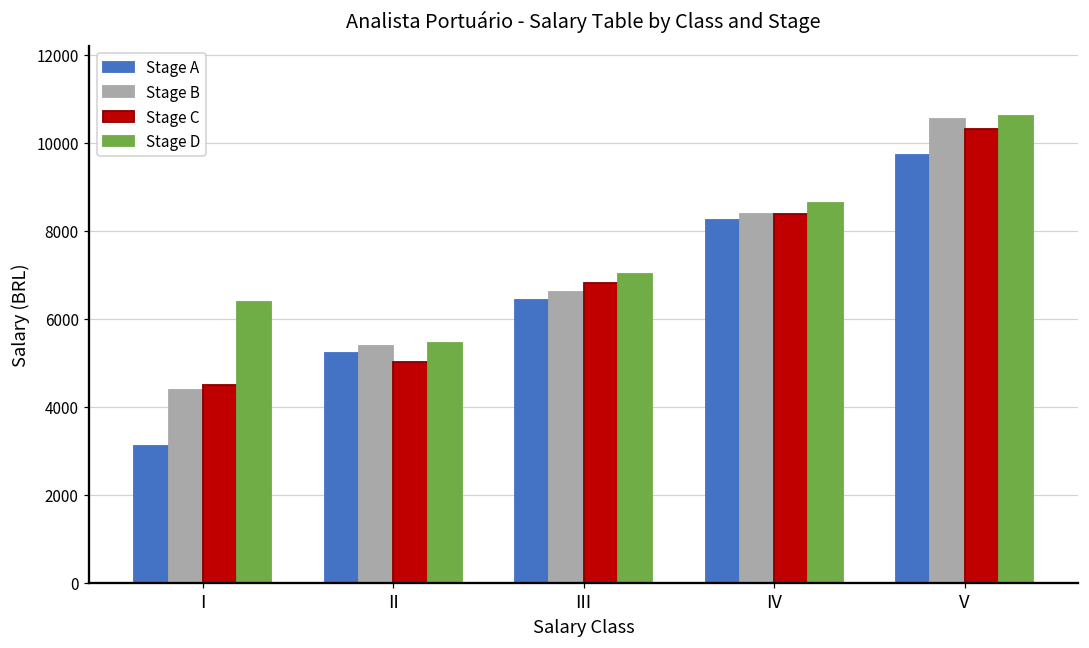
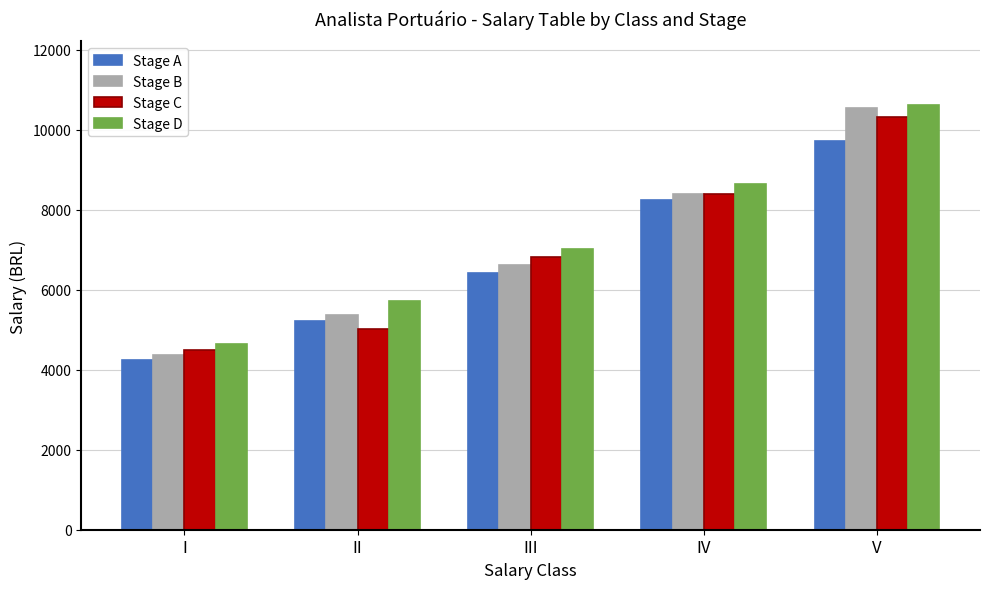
  {
    "Stage A": {
-     "I": 3100,
+     "I": 4200,
      "II": 5200,
      "III": 6400,
      "IV": 8200,
      "V": 9700
    },
    "Stage B": {
      "I": 4400,
      "II": 5400,
      "III": 6600,
      "IV": 8400,
      "V": 10500
    },
    "Stage C": {
      "I": 4500,
      "II": 5000,
      "III": 6800,
      "IV": 8400,
      "V": 10300
    },
    "Stage D": {
-     "I": 6400,
-     "II": 5400,
+     "I": 4600,
+     "II": 5700,
      "III": 7000,
      "IV": 8600,
      "V": 10600
    }
  }
